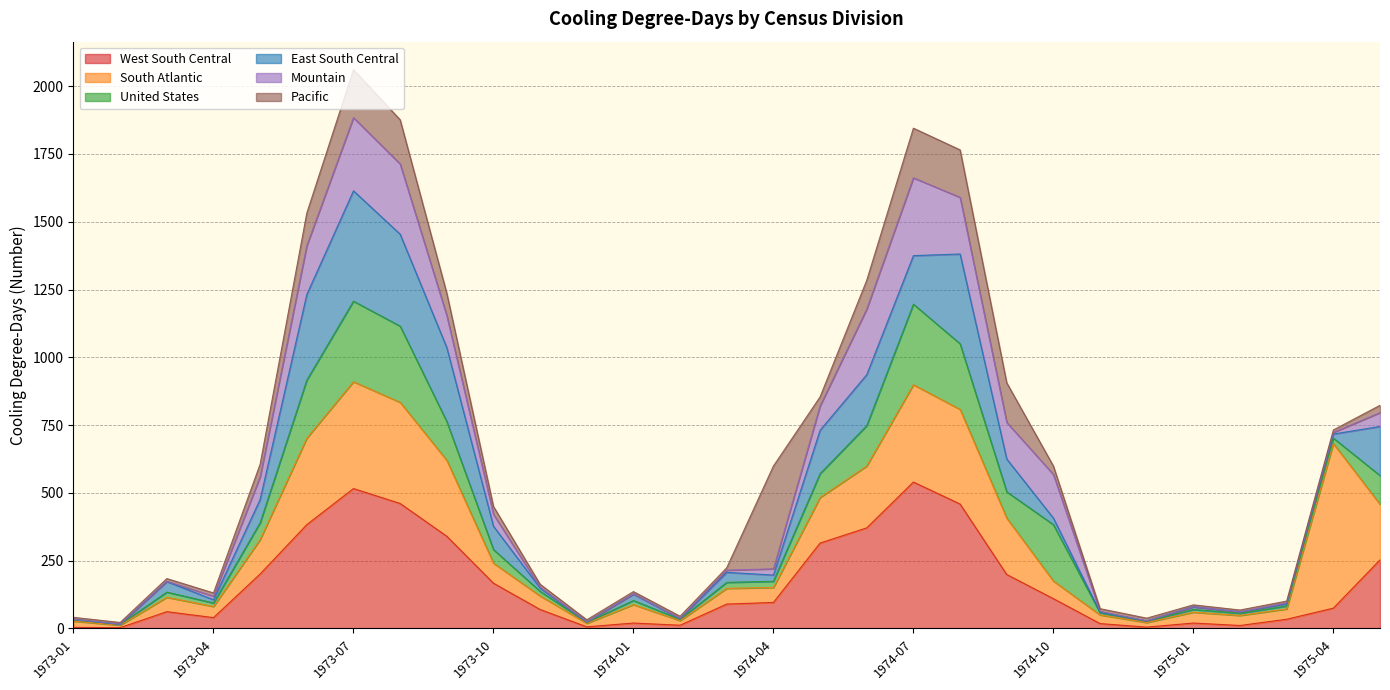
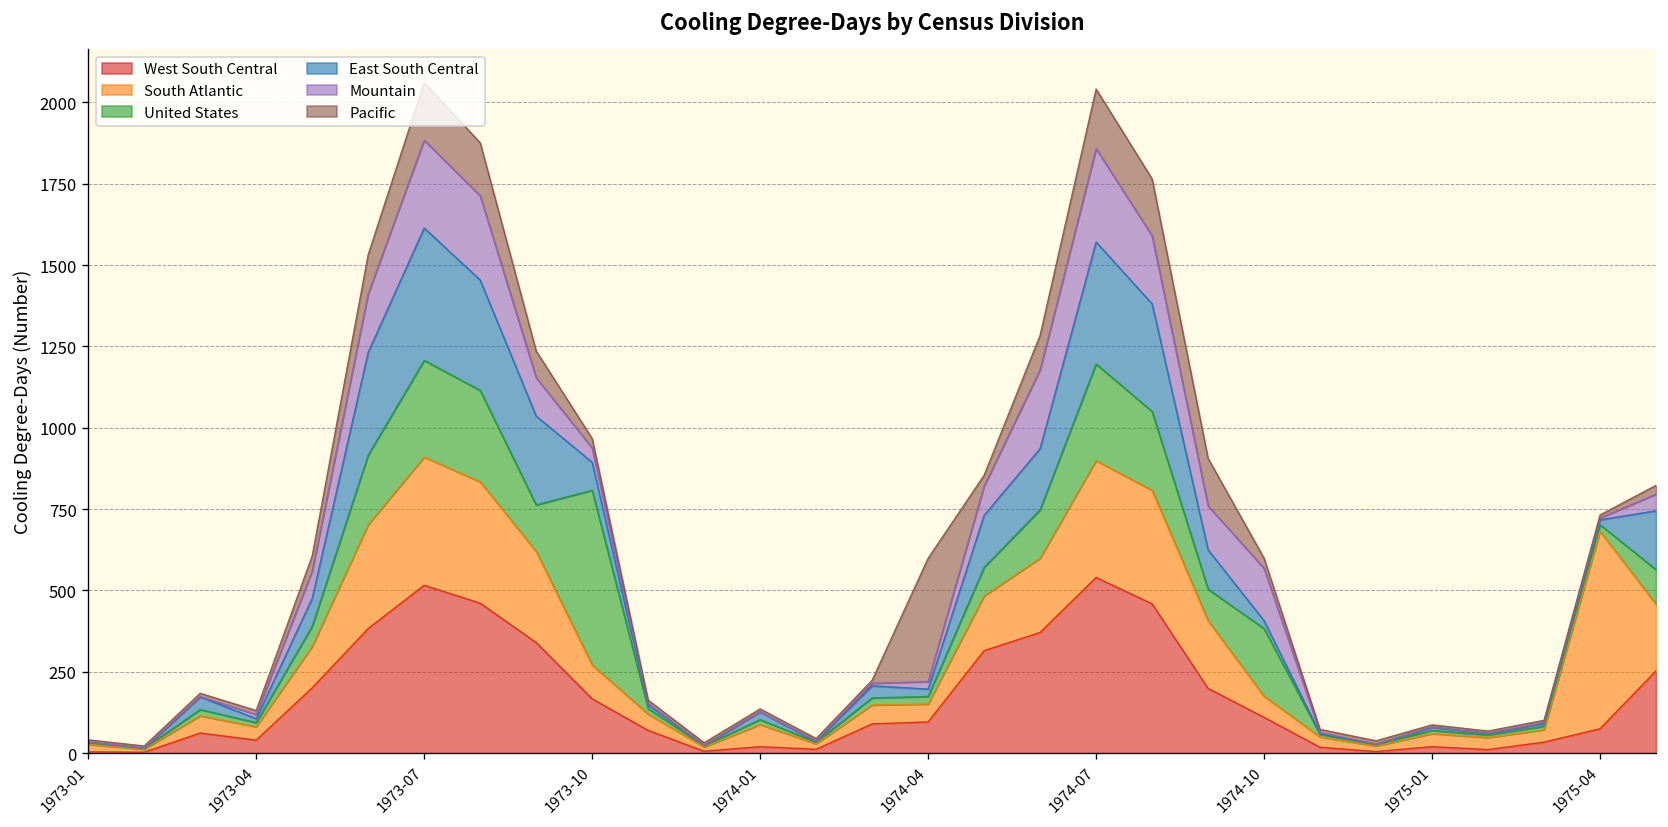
  {
    "West South Central": {
      "1973-01": 0,
      "1973-04": 40,
      "1973-07": 520,
      "1973-10": 170,
      "1974-01": 20,
      "1974-04": 100,
      "1974-07": 540,
      "1974-10": 110,
      "1975-01": 20,
      "1975-04": 80
    },
    "South Atlantic": {
      "1973-04": 40,
      "1973-07": 390,
-     "1973-10": 70,
+     "1973-10": 100,
      "1974-01": 70,
      "1974-04": 60,
      "1974-07": 360,
      "1974-10": 70,
      "1975-01": 40,
      "1975-04": 610
    },
    "United States": {
      "1973-04": 10,
      "1973-07": 300,
-     "1973-10": 50,
+     "1973-10": 540,
      "1974-01": 20,
      "1974-04": 20,
      "1974-07": 300,
      "1974-10": 210,
      "1975-01": 10,
      "1975-04": 20
    },
    "East South Central": {
      "1973-04": 10,
      "1973-07": 410,
      "1973-10": 90,
      "1974-04": 20,
-     "1974-07": 180,
+     "1974-07": 380,
      "1974-10": 20
    },
    "Mountain": {
      "1973-04": 10,
      "1973-07": 270,
      "1973-10": 40,
      "1974-04": 20,
      "1974-07": 290,
      "1974-10": 160
    },
    "Pacific": {
      "1973-04": 10,
      "1973-10": 30,
      "1974-04": 380,
      "1974-07": 180,
      "1974-10": 30
    }
  }
